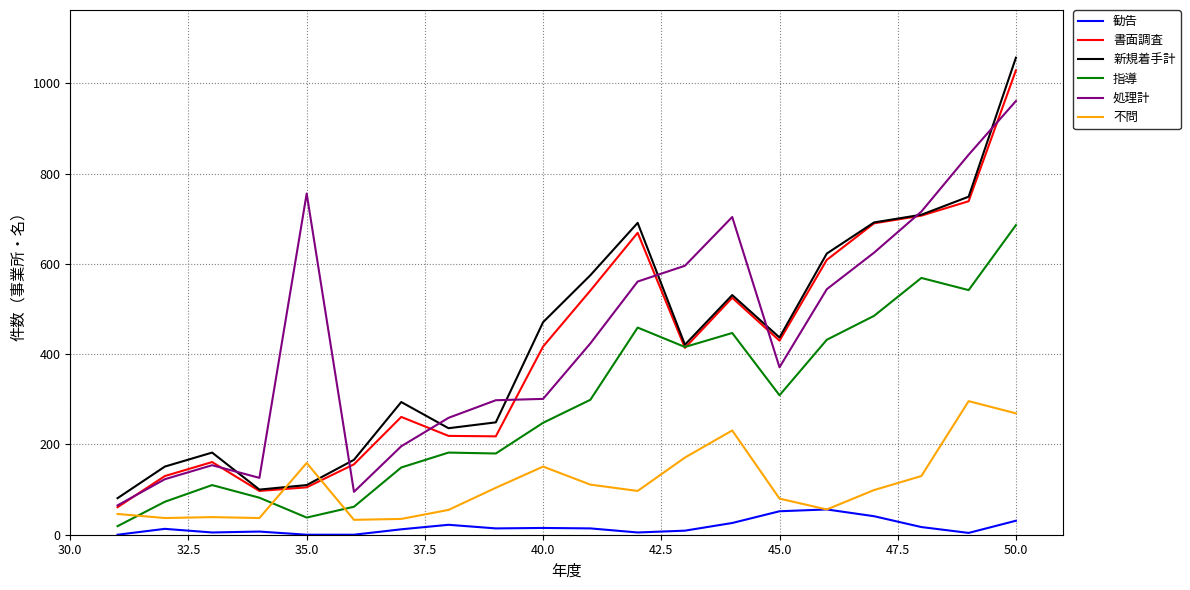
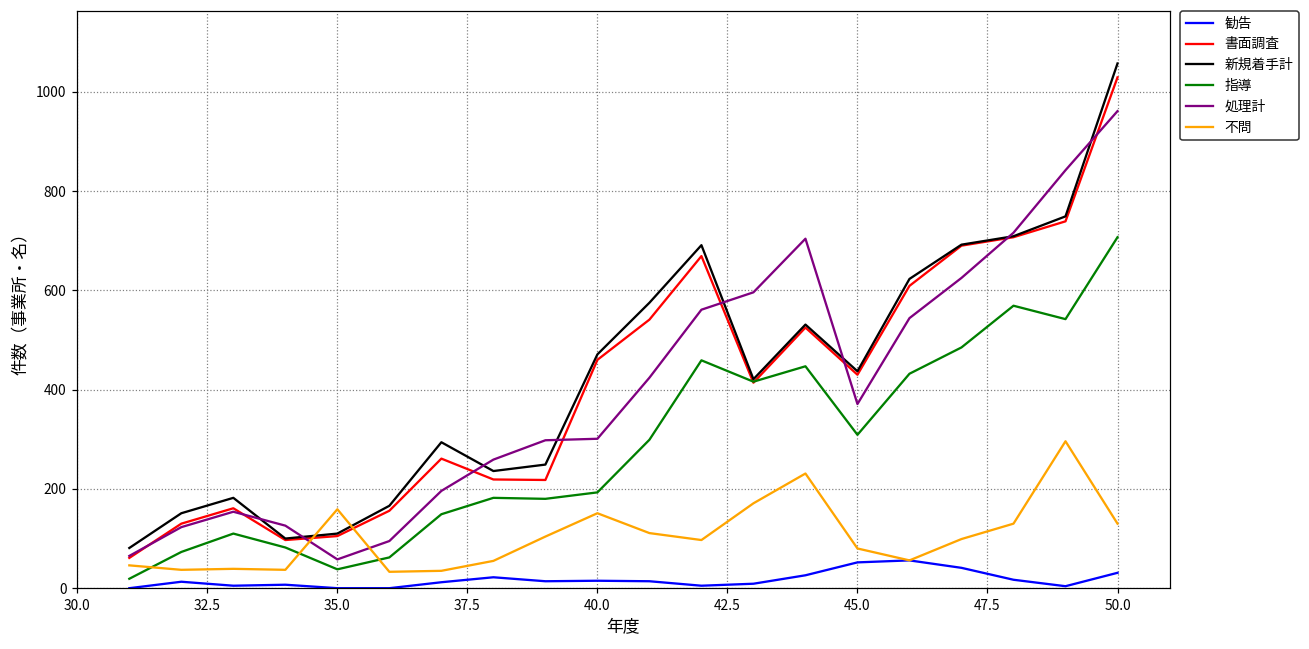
  {
    "勧告": {
      "35.0": 0,
      "40.0": 20,
      "45.0": 50,
      "50.0": 30
    },
    "書面調査": {
-     "40.0": 420,
+     "40.0": 460,
      "45.0": 430,
      "50.0": 1030
    },
    "新規着手計": {
      "40.0": 470,
      "45.0": 440,
      "50.0": 1060
    },
    "指導": {
      "35.0": 40,
-     "40.0": 250,
+     "40.0": 190,
      "45.0": 310,
-     "50.0": 690
+     "50.0": 710
    },
    "処理計": {
-     "35.0": 760,
+     "35.0": 60,
      "40.0": 300,
      "45.0": 370,
      "50.0": 960
    },
    "不問": {
      "35.0": 160,
      "40.0": 150,
      "45.0": 80,
-     "50.0": 270
+     "50.0": 130
    }
  }
